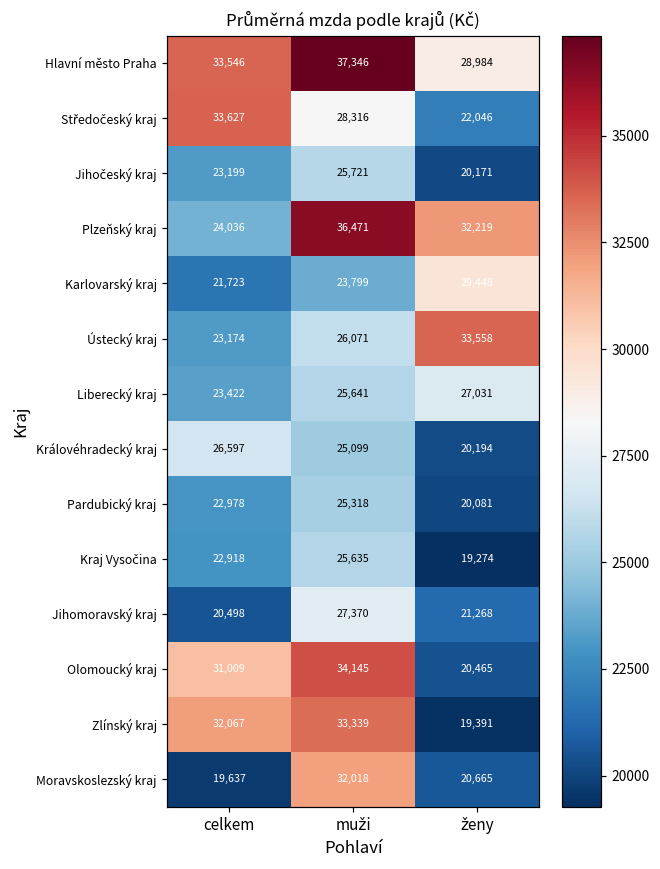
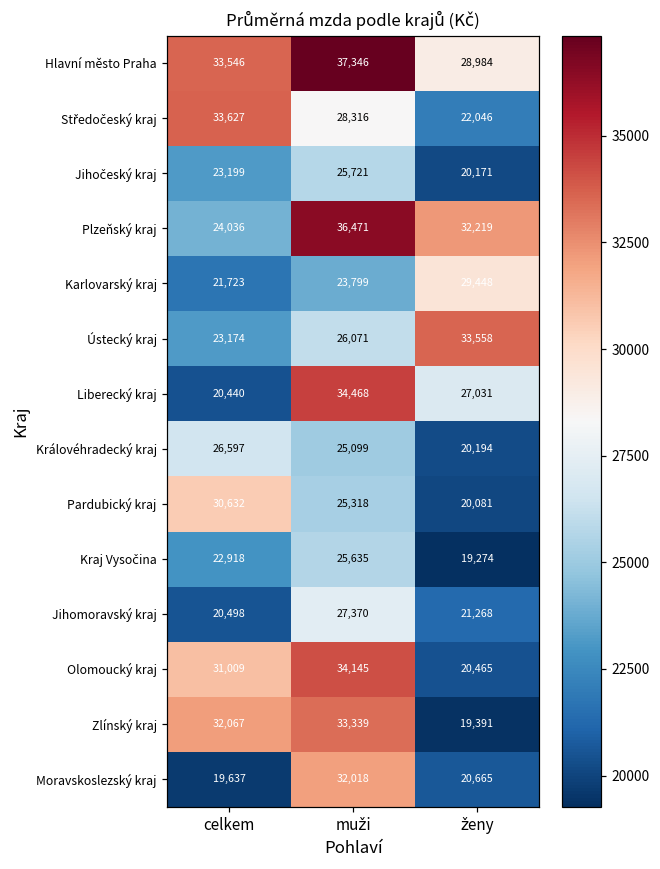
  {
    "Hlavní město Praha": {
      "celkem": "33,546",
      "muži": "37,346",
      "ženy": "28,984"
    },
    "Středočeský kraj": {
      "celkem": "33,627",
      "muži": "28,316",
      "ženy": "22,046"
    },
    "Jihočeský kraj": {
      "celkem": "23,199",
      "muži": "25,721",
      "ženy": "20,171"
    },
    "Plzeňský kraj": {
      "celkem": "24,036",
      "muži": "36,471",
      "ženy": "32,219"
    },
    "Karlovarský kraj": {
      "celkem": "21,723",
      "muži": "23,799"
    },
    "Ústecký kraj": {
      "celkem": "23,174",
      "muži": "26,071",
      "ženy": "33,558"
    },
    "Liberecký kraj": {
-     "celkem": "23,422",
-     "muži": "25,641",
+     "celkem": "20,440",
+     "muži": "34,468",
      "ženy": "27,031"
    },
    "Královéhradecký kraj": {
      "celkem": "26,597",
      "muži": "25,099",
      "ženy": "20,194"
    },
    "Pardubický kraj": {
-     "celkem": "22,978",
+     "celkem": "30,632",
      "muži": "25,318",
      "ženy": "20,081"
    },
    "Kraj Vysočina": {
      "celkem": "22,918",
      "muži": "25,635",
      "ženy": "19,274"
    },
    "Jihomoravský kraj": {
      "celkem": "20,498",
      "muži": "27,370",
      "ženy": "21,268"
    },
    "Olomoucký kraj": {
      "celkem": "31,009",
      "muži": "34,145",
      "ženy": "20,465"
    },
    "Zlínský kraj": {
      "celkem": "32,067",
      "muži": "33,339",
      "ženy": "19,391"
    },
    "Moravskoslezský kraj": {
      "celkem": "19,637",
      "muži": "32,018",
      "ženy": "20,665"
    }
  }
